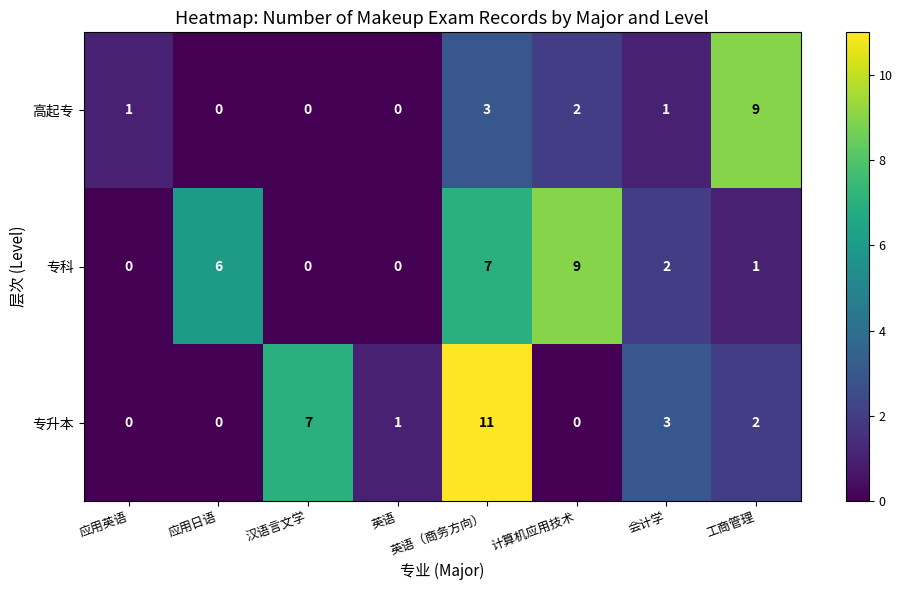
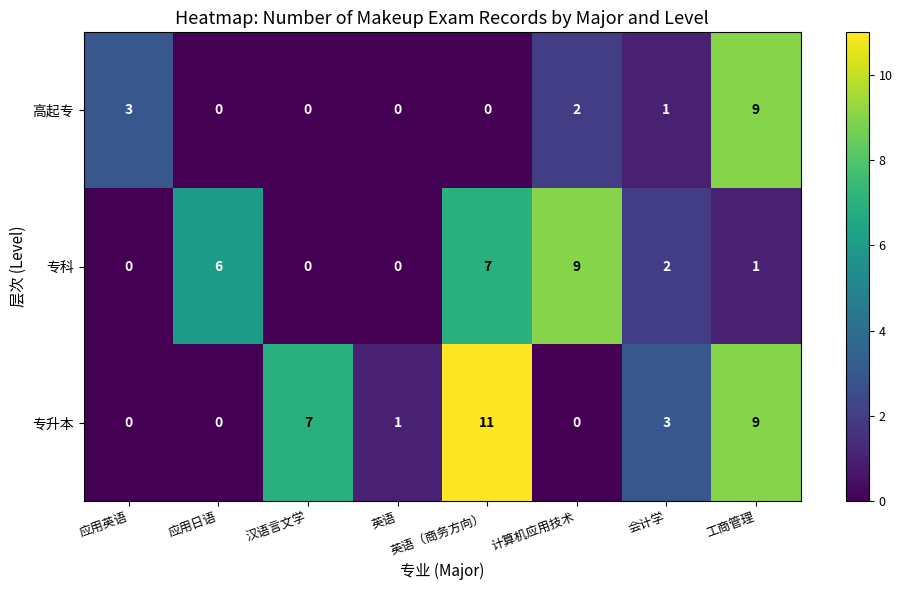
  {
    "高起专": {
-     "应用英语": 1,
+     "应用英语": 3,
      "应用日语": 0,
      "汉语言文学": 0,
      "英语": 0,
-     "英语（商务方向）": 3,
+     "英语（商务方向）": 0,
      "计算机应用技术": 2,
      "会计学": 1,
      "工商管理": 9
    },
    "专科": {
      "应用英语": 0,
      "应用日语": 6,
      "汉语言文学": 0,
      "英语": 0,
      "英语（商务方向）": 7,
      "计算机应用技术": 9,
      "会计学": 2,
      "工商管理": 1
    },
    "专升本": {
      "应用英语": 0,
      "应用日语": 0,
      "汉语言文学": 7,
      "英语": 1,
      "英语（商务方向）": 11,
      "计算机应用技术": 0,
      "会计学": 3,
-     "工商管理": 2
+     "工商管理": 9
    }
  }
